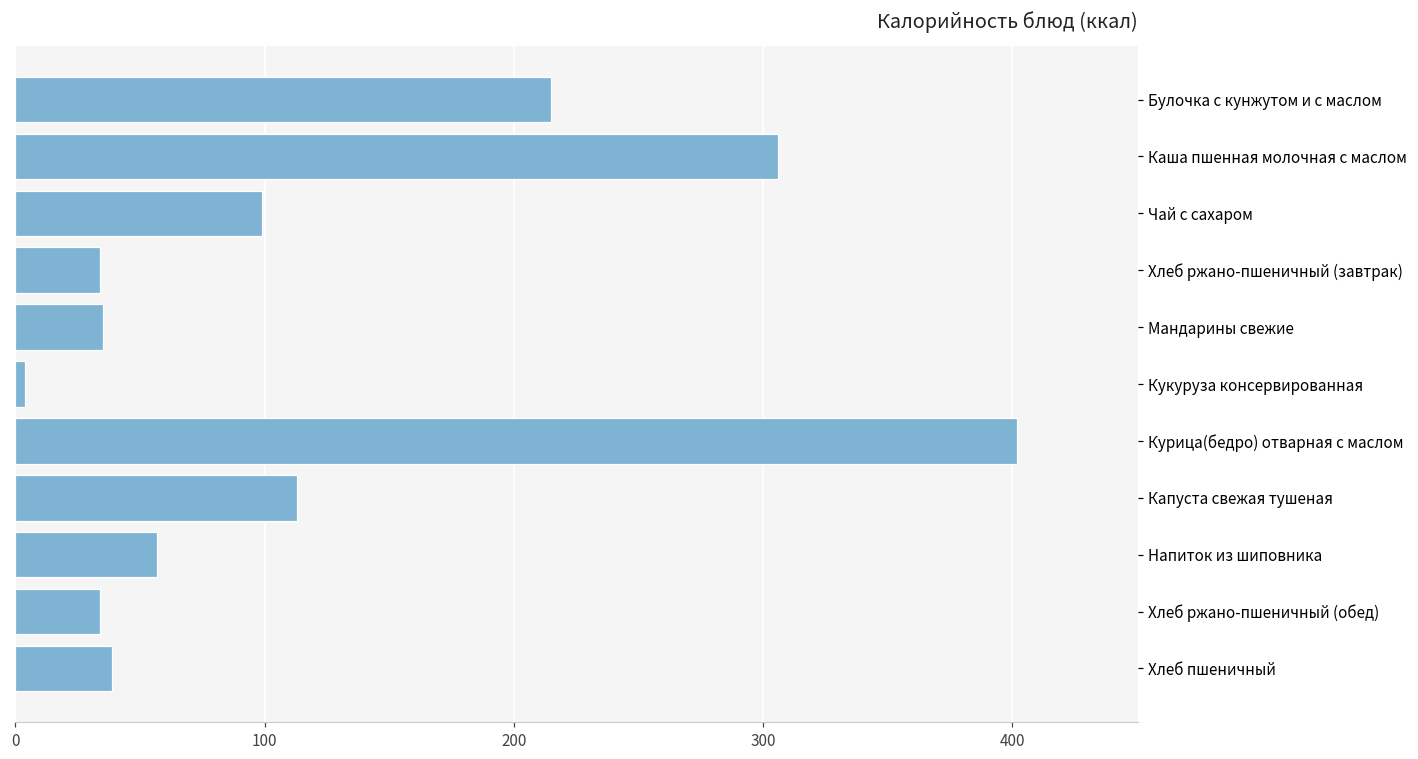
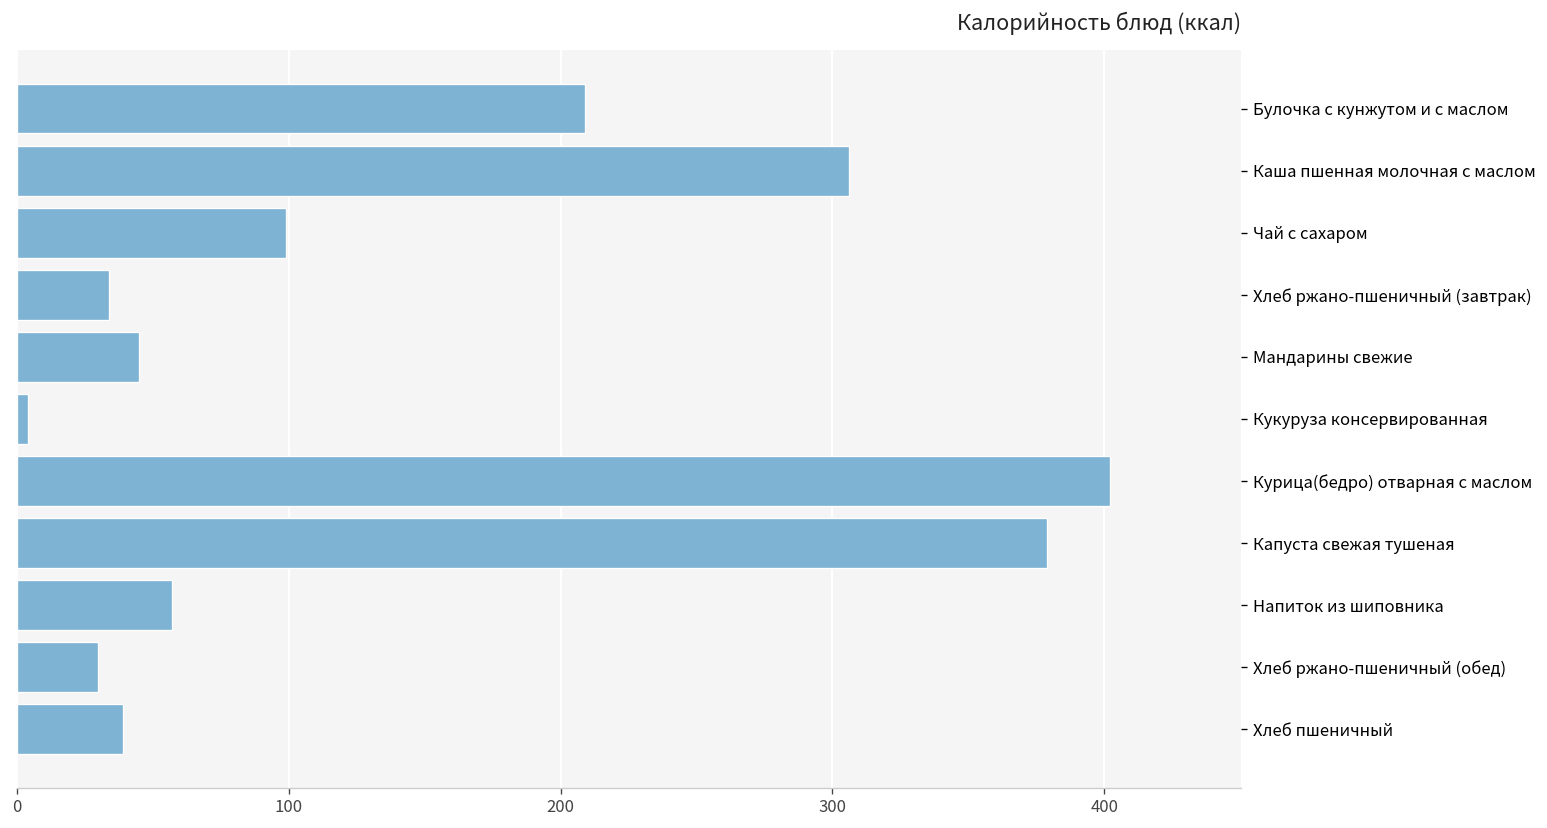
  {
-   "Булочка с кунжутом и с маслом": 215,
+   "Булочка с кунжутом и с маслом": 209,
    "Каша пшенная молочная с маслом": 306,
    "Чай с сахаром": 99,
    "Хлеб ржано-пшеничный (завтрак)": 34,
-   "Мандарины свежие": 35,
+   "Мандарины свежие": 45,
    "Кукуруза консервированная": 4,
    "Курица(бедро) отварная с маслом": 402,
-   "Капуста свежая тушеная": 113,
+   "Капуста свежая тушеная": 379,
    "Напиток из шиповника": 57,
-   "Хлеб ржано-пшеничный (обед)": 34,
+   "Хлеб ржано-пшеничный (обед)": 30,
    "Хлеб пшеничный": 39
  }
